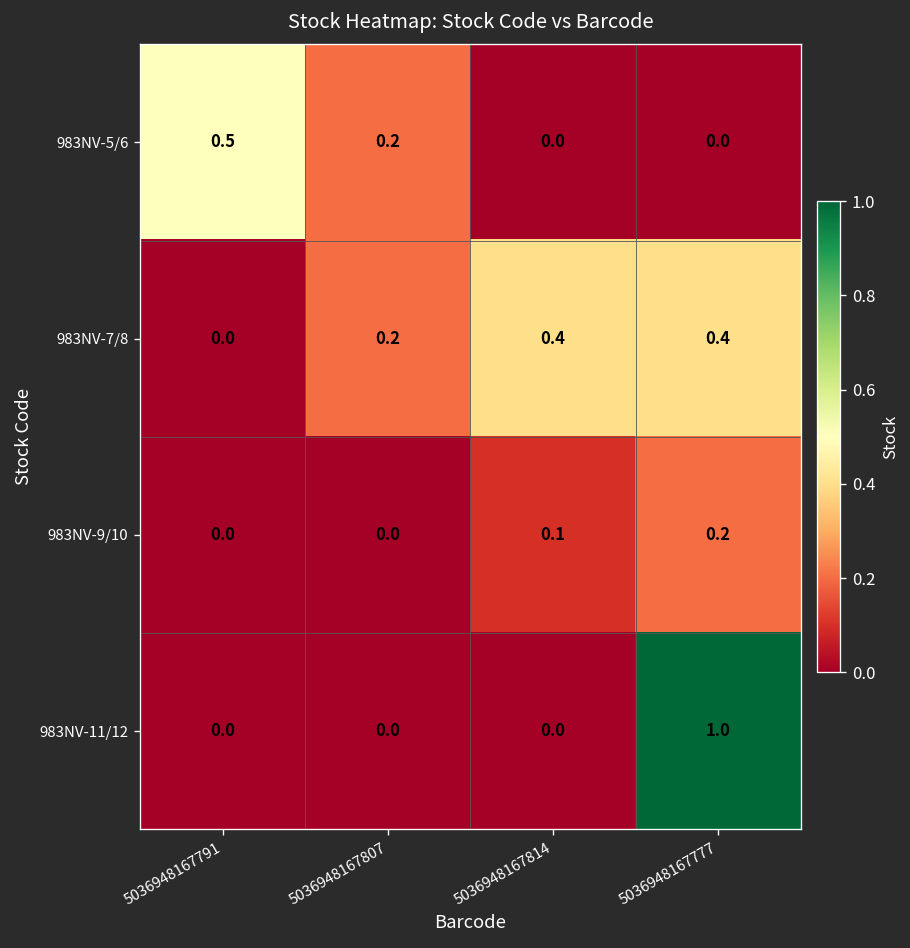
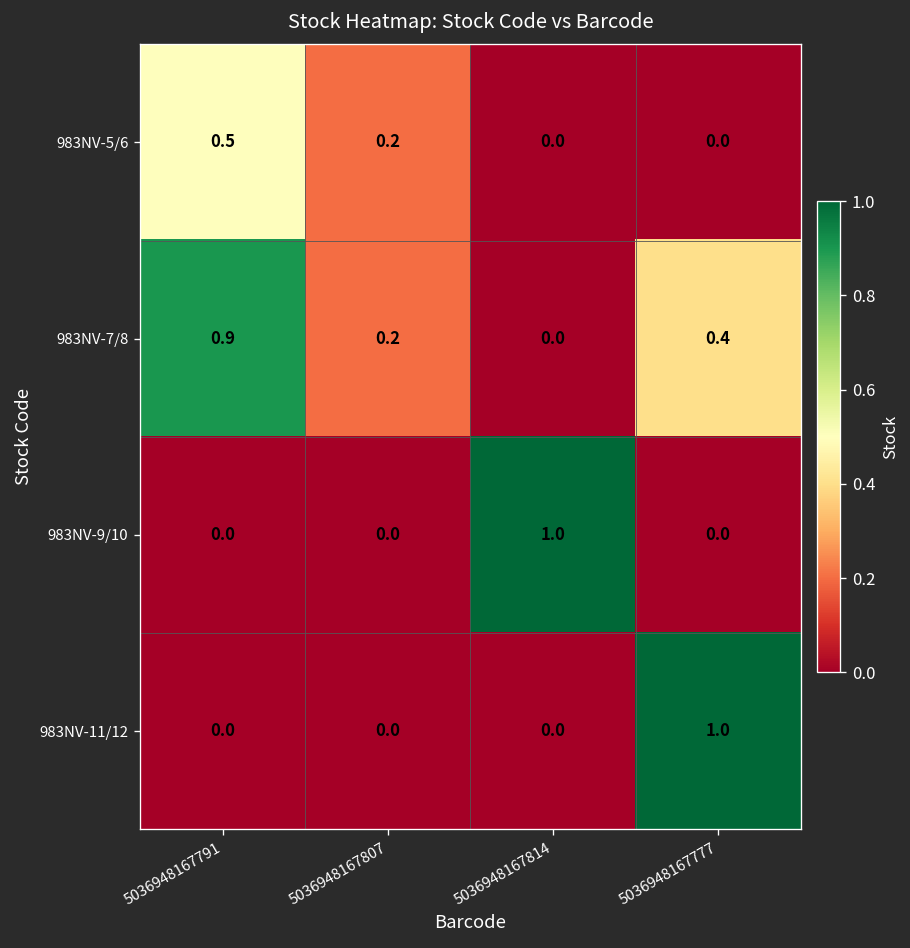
  {
    "983NV-5/6": {
      "5036948167791": 0.5,
      "5036948167807": 0.2,
      "5036948167814": 0.0,
      "5036948167777": 0.0
    },
    "983NV-7/8": {
-     "5036948167791": 0.0,
+     "5036948167791": 0.9,
      "5036948167807": 0.2,
-     "5036948167814": 0.4,
+     "5036948167814": 0.0,
      "5036948167777": 0.4
    },
    "983NV-9/10": {
      "5036948167791": 0.0,
      "5036948167807": 0.0,
-     "5036948167814": 0.1,
-     "5036948167777": 0.2
+     "5036948167814": 1.0,
+     "5036948167777": 0.0
    },
    "983NV-11/12": {
      "5036948167791": 0.0,
      "5036948167807": 0.0,
      "5036948167814": 0.0,
      "5036948167777": 1.0
    }
  }
